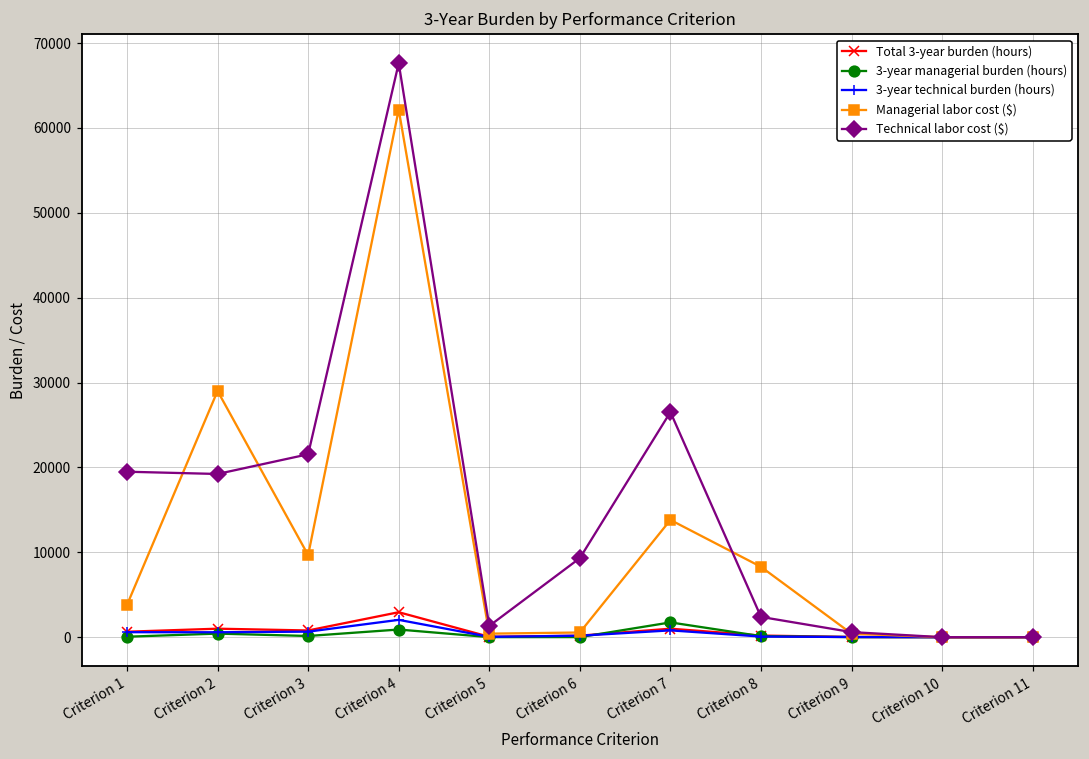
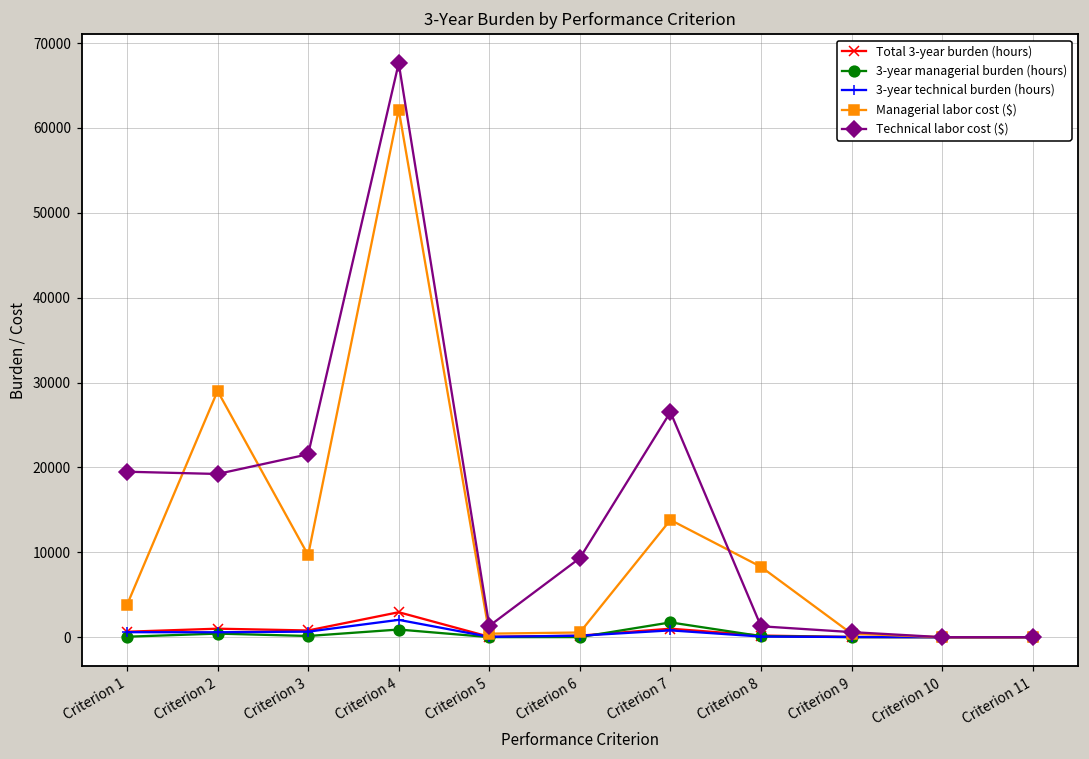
  {
    "Total 3-year burden (hours)": {
      "Criterion 2": 1000,
      "Criterion 4": 3000
    },
    "3-year managerial burden (hours)": {
      "Criterion 1": 0,
      "Criterion 3": 0,
      "Criterion 4": 1000,
      "Criterion 7": 2000
    },
    "3-year technical burden (hours)": {
      "Criterion 4": 2000
    },
    "Managerial labor cost ($)": {
      "Criterion 1": 4000,
      "Criterion 2": 29000,
      "Criterion 3": 10000,
      "Criterion 4": 62000,
      "Criterion 5": 0,
      "Criterion 6": 1000,
      "Criterion 7": 14000,
      "Criterion 8": 8000
    },
    "Technical labor cost ($)": {
      "Criterion 1": 19000,
      "Criterion 2": 19000,
      "Criterion 3": 22000,
      "Criterion 4": 68000,
      "Criterion 5": 1000,
      "Criterion 6": 9000,
      "Criterion 7": 27000,
-     "Criterion 8": 2000
+     "Criterion 8": 1000
    }
  }
